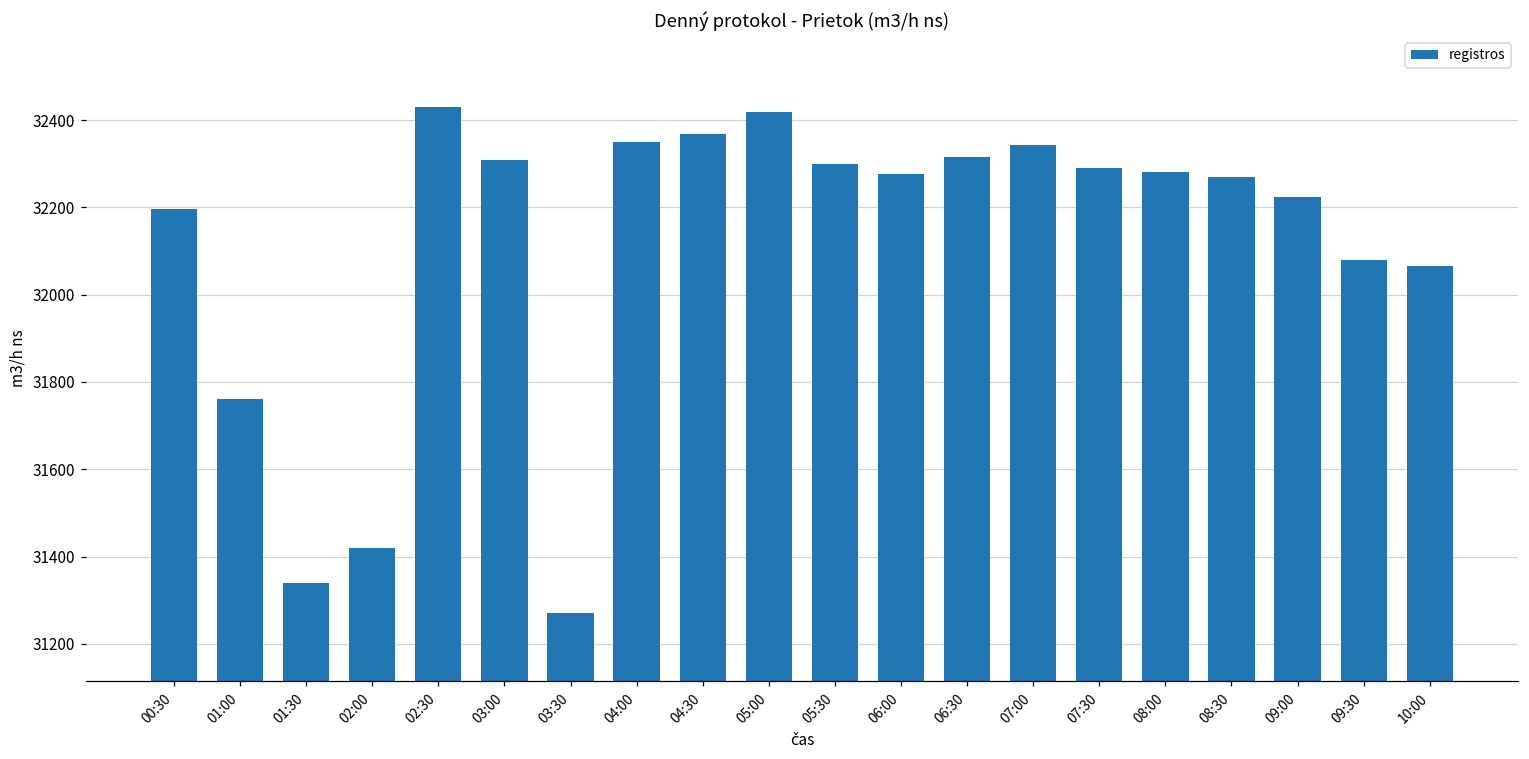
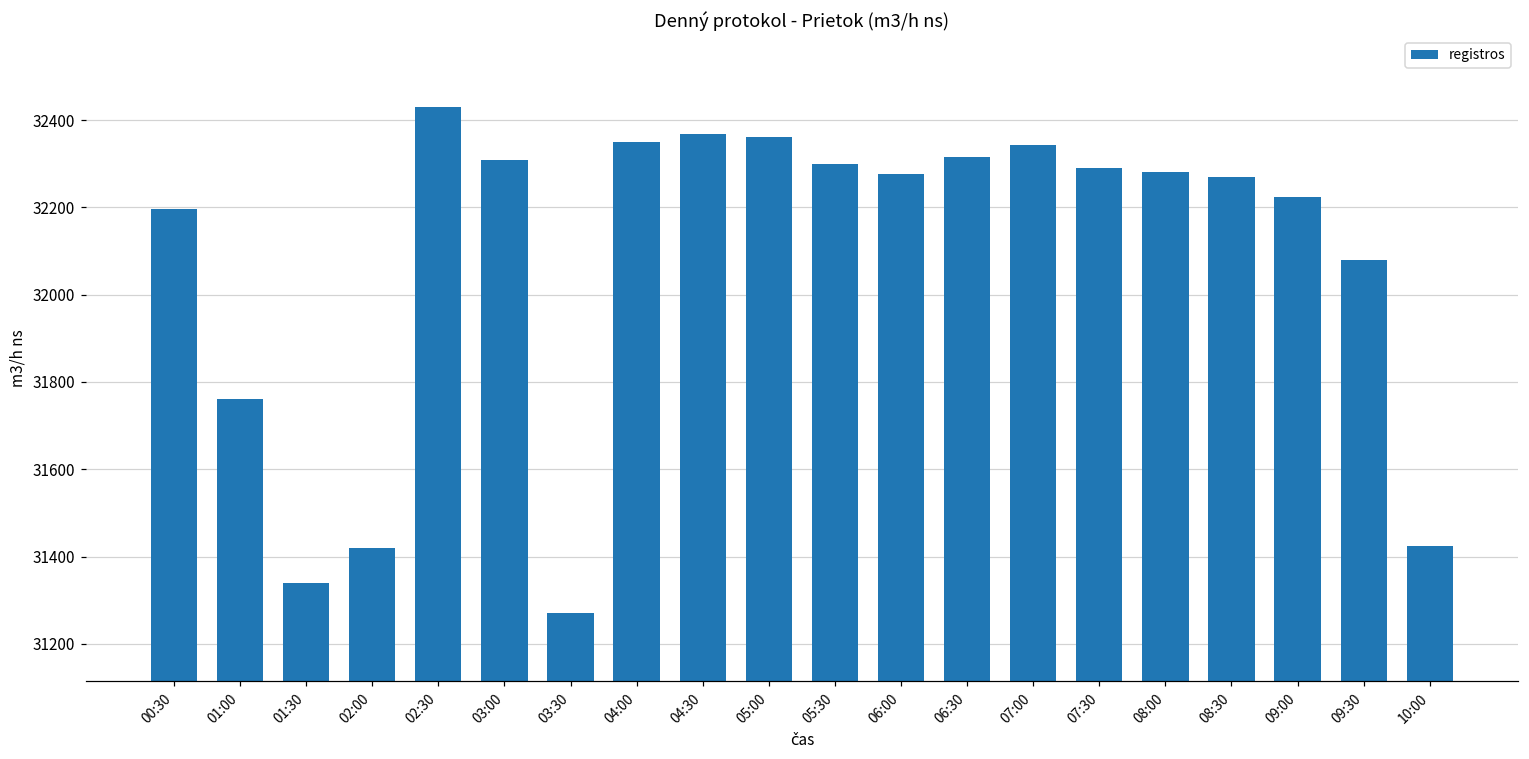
  {
    "00:30": 32200,
    "01:00": 31760,
    "01:30": 31340,
    "02:00": 31420,
    "02:30": 32430,
    "03:00": 32310,
    "03:30": 31270,
    "04:00": 32350,
    "04:30": 32370,
-   "05:00": 32420,
+   "05:00": 32360,
    "05:30": 32300,
    "06:00": 32280,
    "06:30": 32320,
    "07:00": 32340,
    "07:30": 32290,
    "08:00": 32280,
    "08:30": 32270,
    "09:00": 32220,
    "09:30": 32080,
-   "10:00": 32070
+   "10:00": 31420
  }
